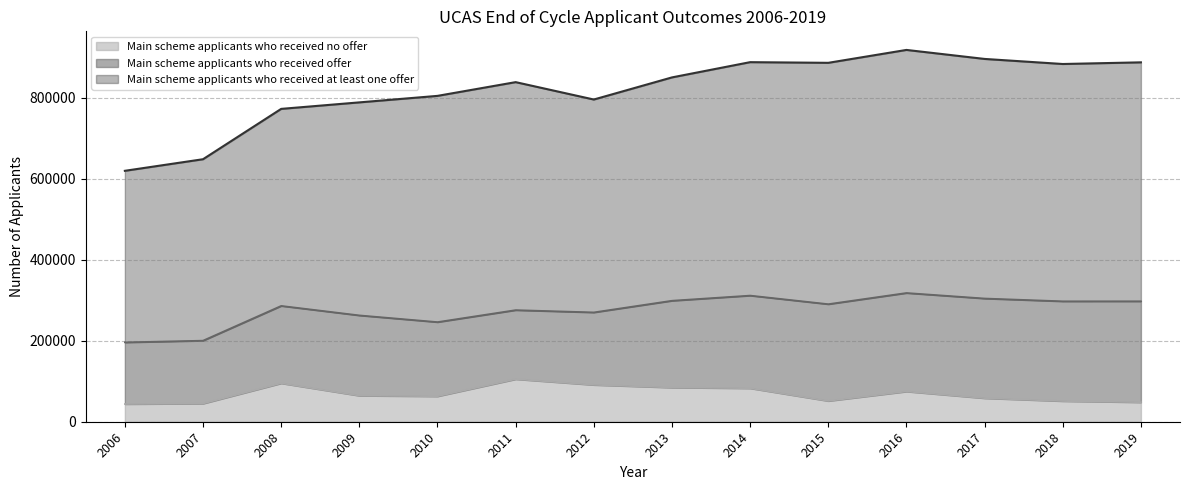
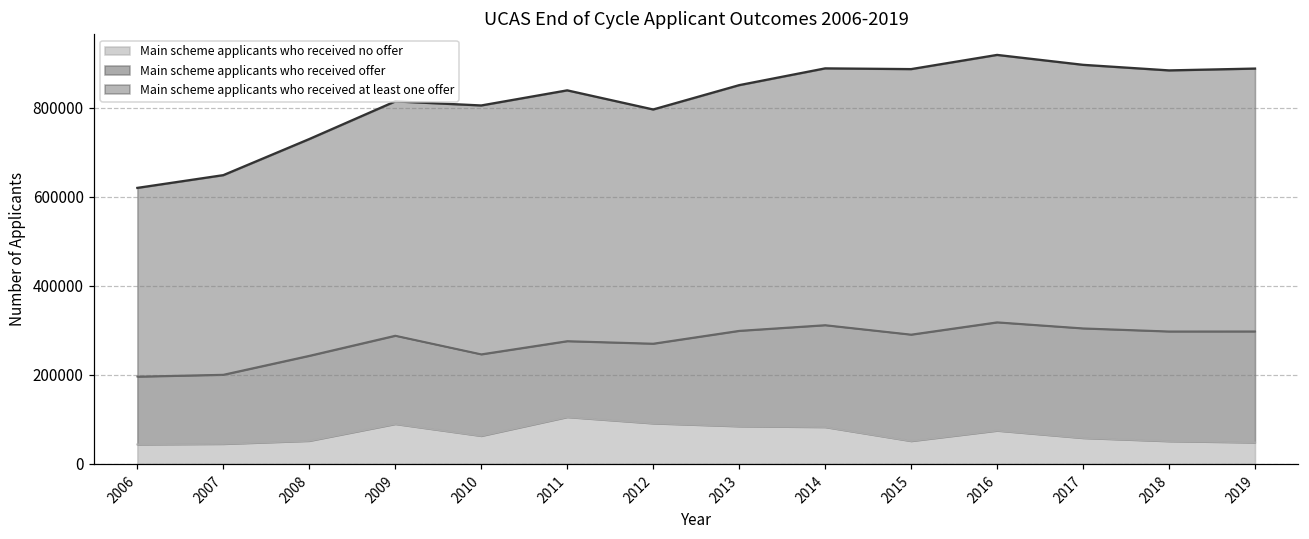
  {
    "Main scheme applicants who received no offer": {
      "2006": 40000,
      "2007": 40000,
-     "2008": 100000,
-     "2009": 60000,
+     "2008": 50000,
+     "2009": 90000,
      "2010": 60000,
      "2011": 110000,
      "2012": 90000,
      "2013": 80000,
      "2014": 80000,
      "2015": 50000,
      "2016": 70000,
      "2017": 60000,
      "2018": 50000,
      "2019": 50000
    }
  }
